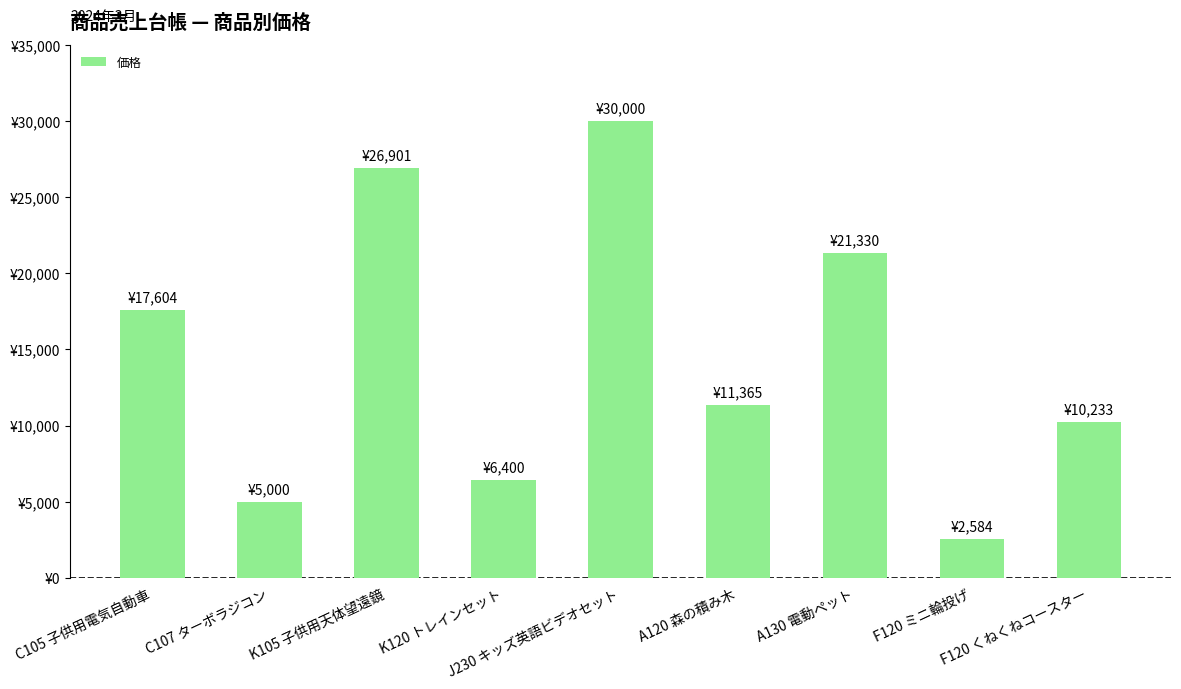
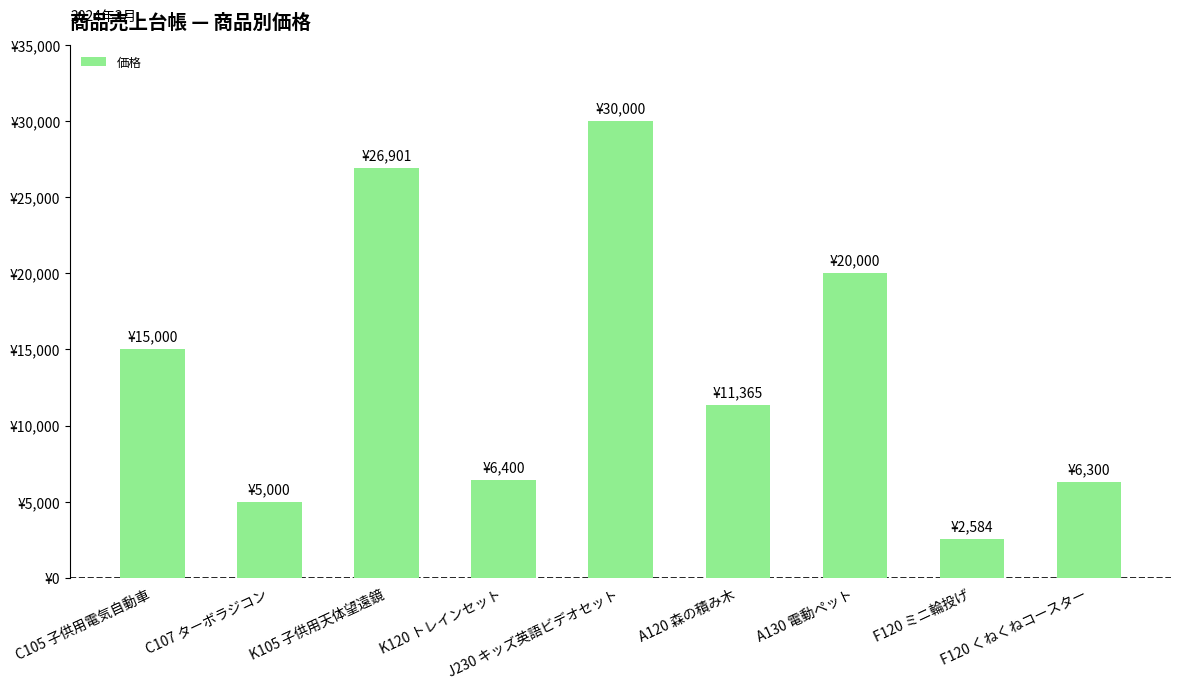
  {
-   "C105 子供用電気自動車": "¥17,604",
+   "C105 子供用電気自動車": "¥15,000",
    "C107 ターボラジコン": "¥5,000",
    "K105 子供用天体望遠鏡": "¥26,901",
    "K120 トレインセット": "¥6,400",
    "J230 キッズ英語ビデオセット": "¥30,000",
    "A120 森の積み木": "¥11,365",
-   "A130 電動ペット": "¥21,330",
+   "A130 電動ペット": "¥20,000",
    "F120 ミニ輪投げ": "¥2,584",
-   "F120 くねくねコースター": "¥10,233"
+   "F120 くねくねコースター": "¥6,300"
  }
